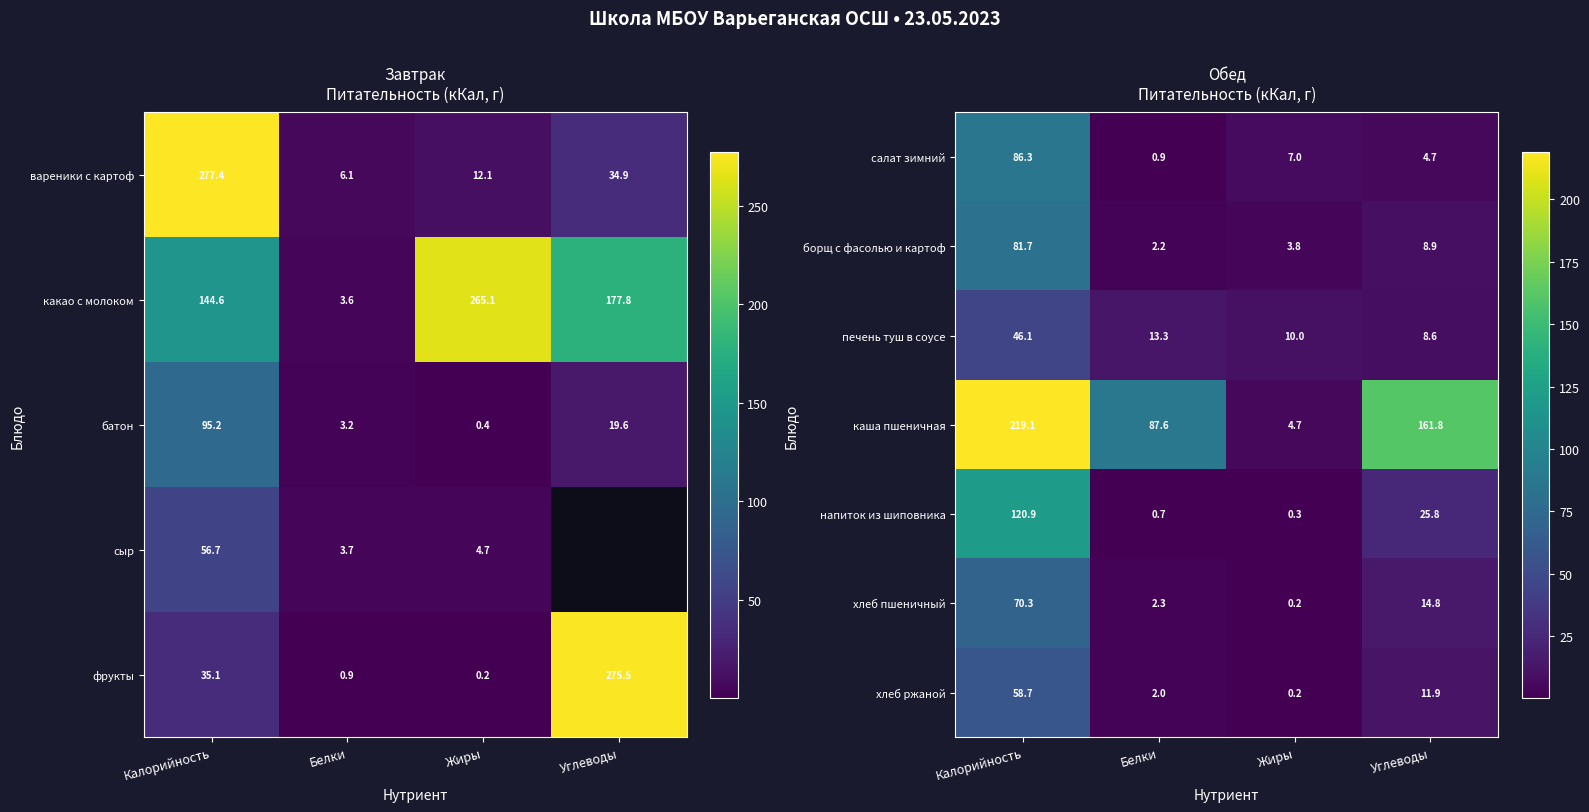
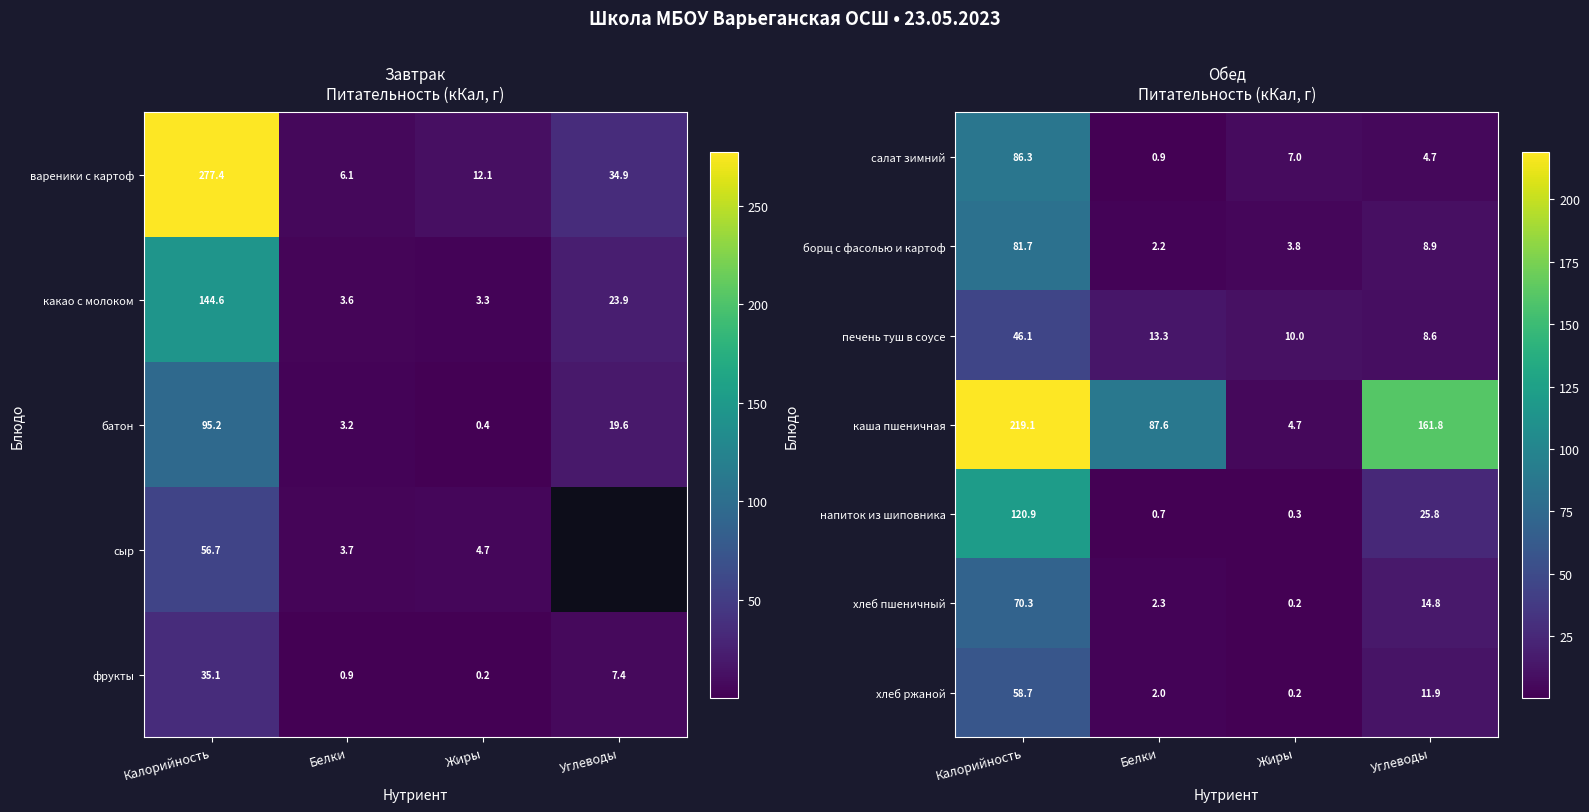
  {
    "Завтрак Питательность (кКал, г)": {
      "вареники с картоф": {
        "Калорийность": 277.4,
        "Белки": 6.1,
        "Жиры": 12.1,
        "Углеводы": 34.9
      },
      "какао с молоком": {
        "Калорийность": 144.6,
        "Белки": 3.6,
-       "Жиры": 265.1,
-       "Углеводы": 177.8
+       "Жиры": 3.3,
+       "Углеводы": 23.9
      },
      "батон": {
        "Калорийность": 95.2,
        "Белки": 3.2,
        "Жиры": 0.4,
        "Углеводы": 19.6
      },
      "сыр": {
        "Калорийность": 56.7,
        "Белки": 3.7,
        "Жиры": 4.7
      },
      "фрукты": {
        "Калорийность": 35.1,
        "Белки": 0.9,
        "Жиры": 0.2,
-       "Углеводы": 275.5
+       "Углеводы": 7.4
      }
    },
    "Обед Питательность (кКал, г)": {
      "салат зимний": {
        "Калорийность": 86.3,
        "Белки": 0.9,
        "Жиры": 7.0,
        "Углеводы": 4.7
      },
      "борщ с фасолью и картоф": {
        "Калорийность": 81.7,
        "Белки": 2.2,
        "Жиры": 3.8,
        "Углеводы": 8.9
      },
      "печень туш в соусе": {
        "Калорийность": 46.1,
        "Белки": 13.3,
        "Жиры": 10.0,
        "Углеводы": 8.6
      },
      "каша пшеничная": {
        "Калорийность": 219.1,
        "Белки": 87.6,
        "Жиры": 4.7,
        "Углеводы": 161.8
      },
      "напиток из шиповника": {
        "Калорийность": 120.9,
        "Белки": 0.7,
        "Жиры": 0.3,
        "Углеводы": 25.8
      },
      "хлеб пшеничный": {
        "Калорийность": 70.3,
        "Белки": 2.3,
        "Жиры": 0.2,
        "Углеводы": 14.8
      },
      "хлеб ржаной": {
        "Калорийность": 58.7,
        "Белки": 2.0,
        "Жиры": 0.2,
        "Углеводы": 11.9
      }
    }
  }
